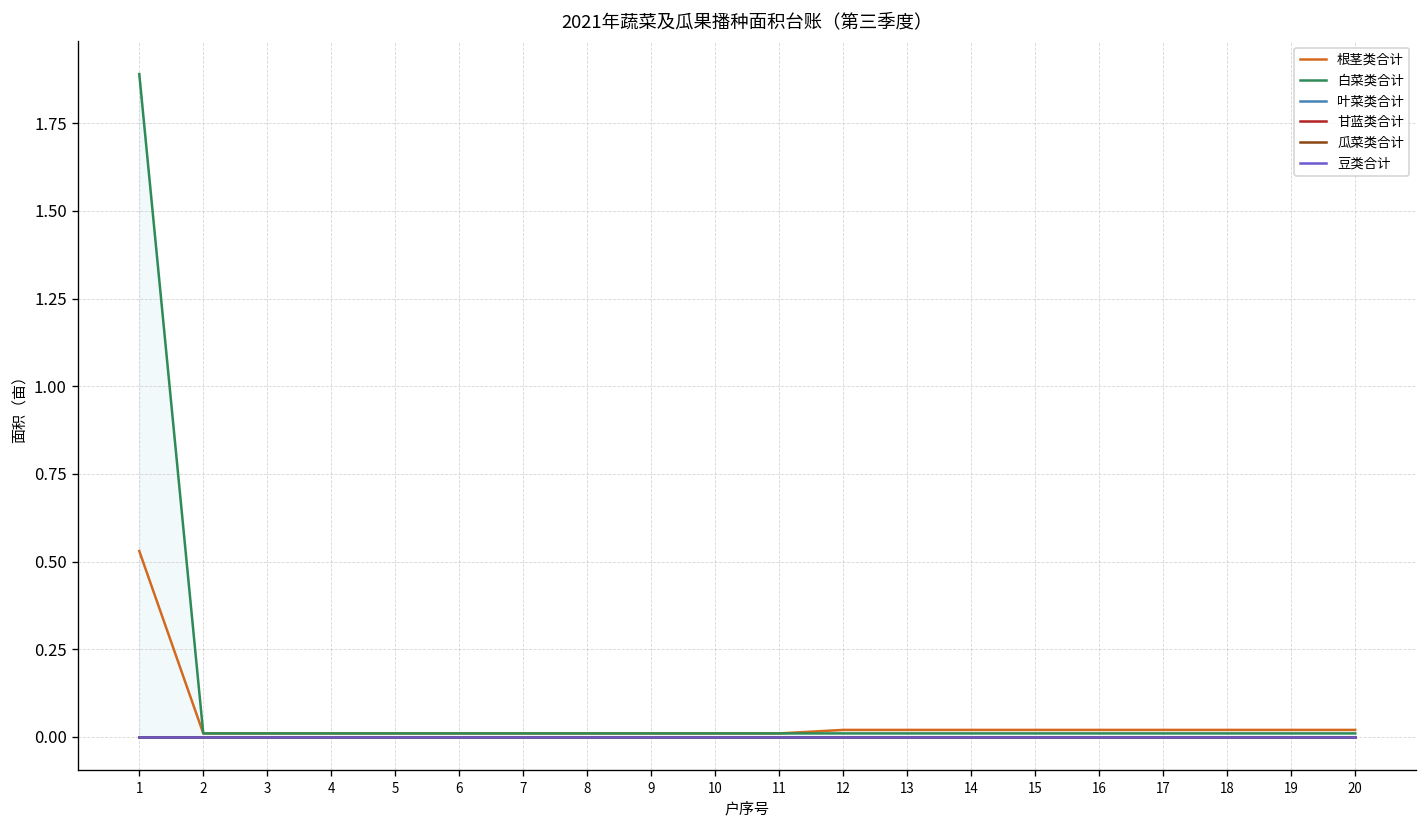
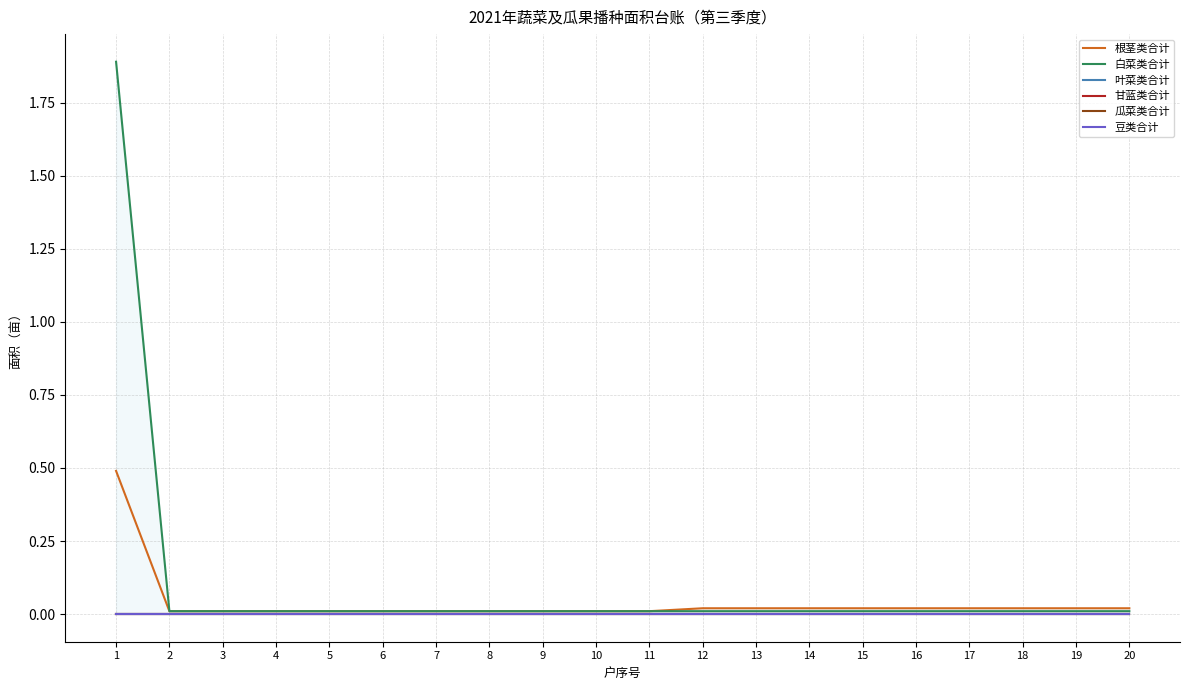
  {
    "根茎类合计": {
-     "1": 0.53
+     "1": 0.49
    },
    "白菜类合计": {
      "12": 0.01,
      "13": 0.01,
      "14": 0.01,
      "15": 0.01,
      "16": 0.01,
      "17": 0.01,
      "18": 0.01,
      "19": 0.01,
      "20": 0.01
    },
    "豆类合计": {
      "1": 0.00,
      "2": 0.00,
      "3": 0.00,
      "4": 0.00,
      "5": 0.00,
      "6": 0.00,
      "7": 0.00,
      "8": 0.00,
      "9": 0.00,
      "10": 0.00,
      "11": 0.00,
      "12": 0.00,
      "13": 0.00,
      "14": 0.00,
      "15": 0.00,
      "16": 0.00,
      "17": 0.00,
      "18": 0.00,
      "19": 0.00,
      "20": 0.00
    }
  }
